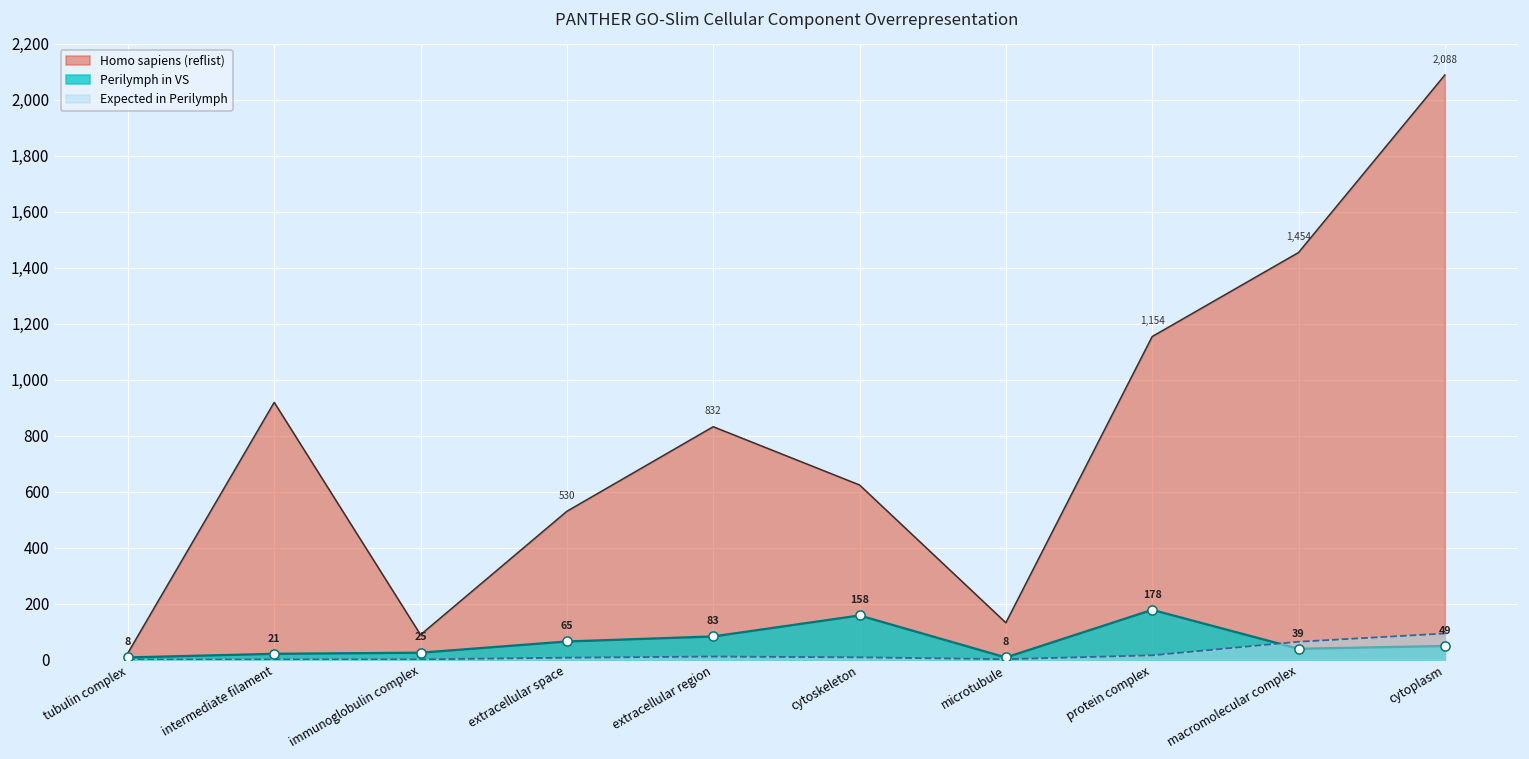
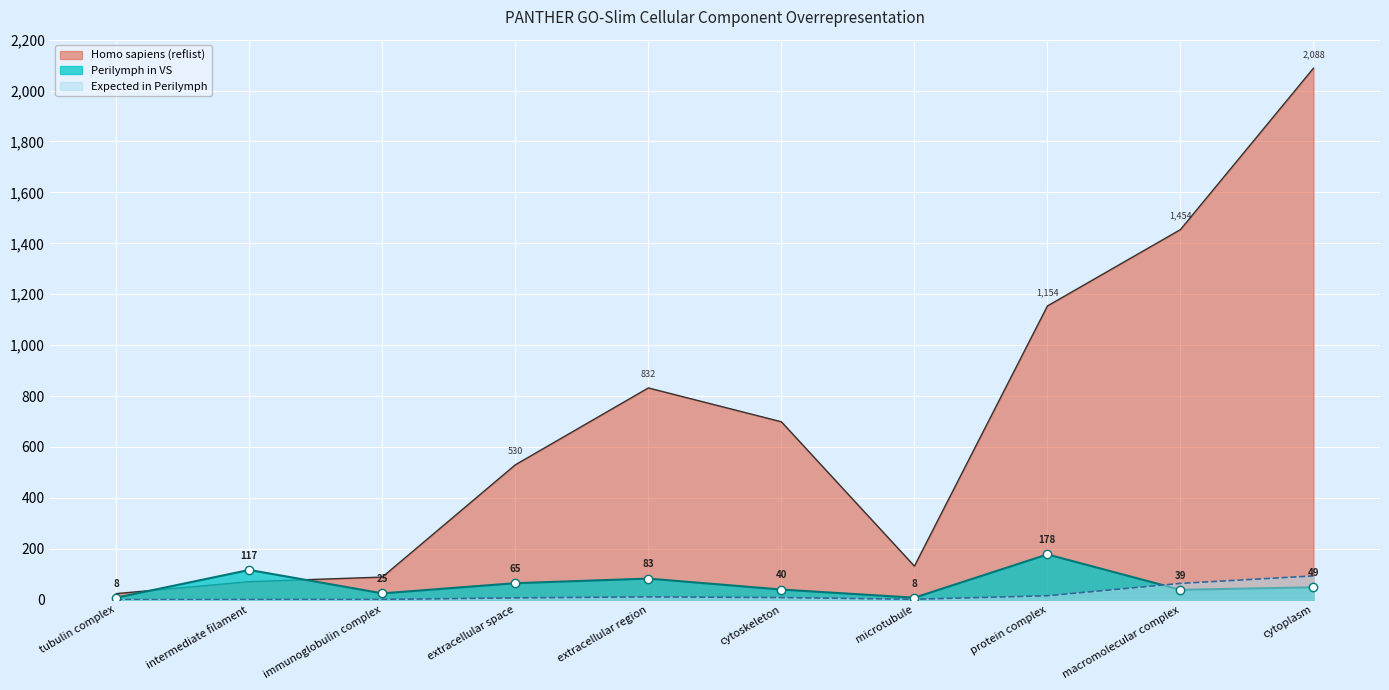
  {
    "Homo sapiens (reflist)": {
-     "intermediate filament": 920,
-     "cytoskeleton": 620,
+     "intermediate filament": 70,
+     "cytoskeleton": 700,
      "microtubule": 130
    },
    "Perilymph in VS": {
-     "intermediate filament": 21,
-     "cytoskeleton": 158
+     "intermediate filament": 117,
+     "cytoskeleton": 40
    },
    "Expected in Perilymph": {
      "intermediate filament": 0,
      "immunoglobulin complex": 0,
      "extracellular space": 10,
      "extracellular region": 10,
      "cytoskeleton": 10,
      "protein complex": 20
    }
  }
